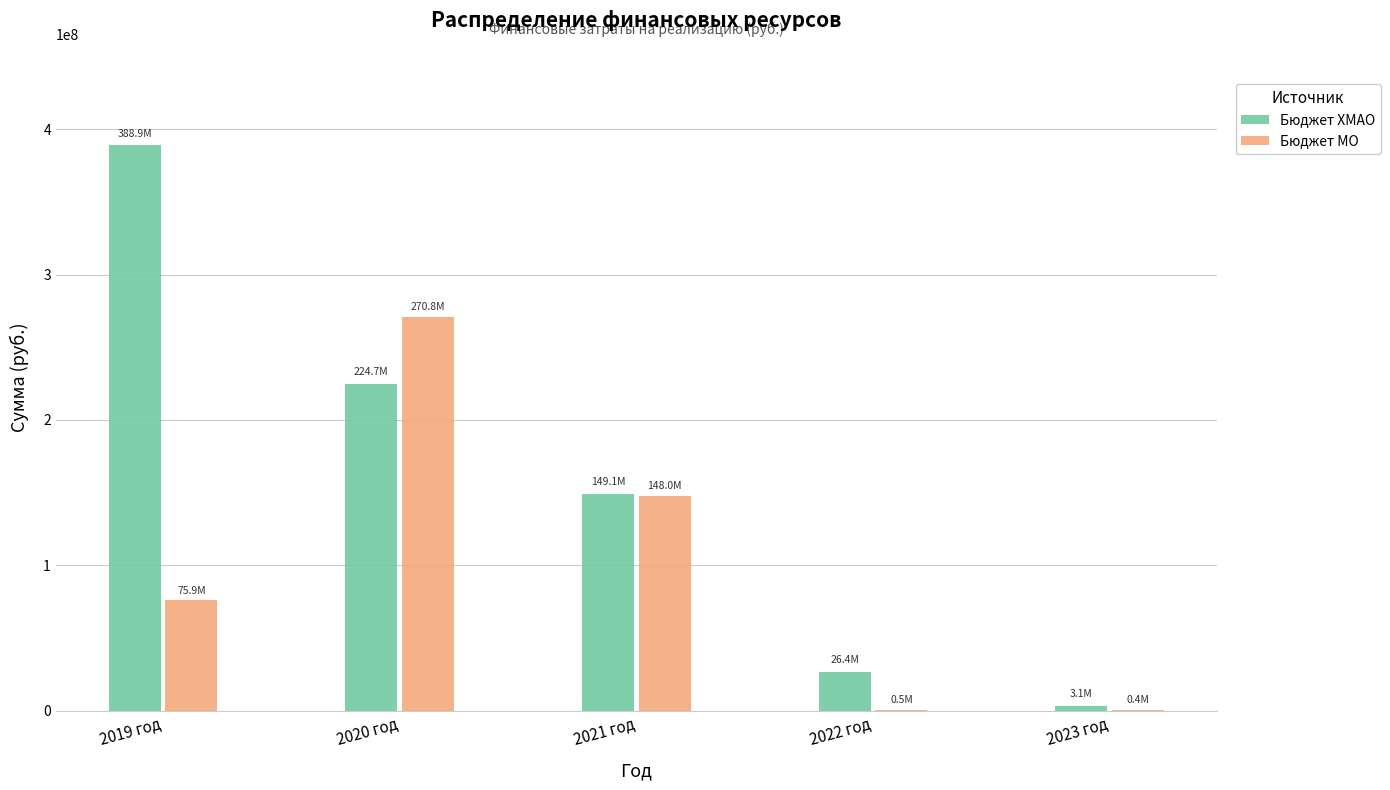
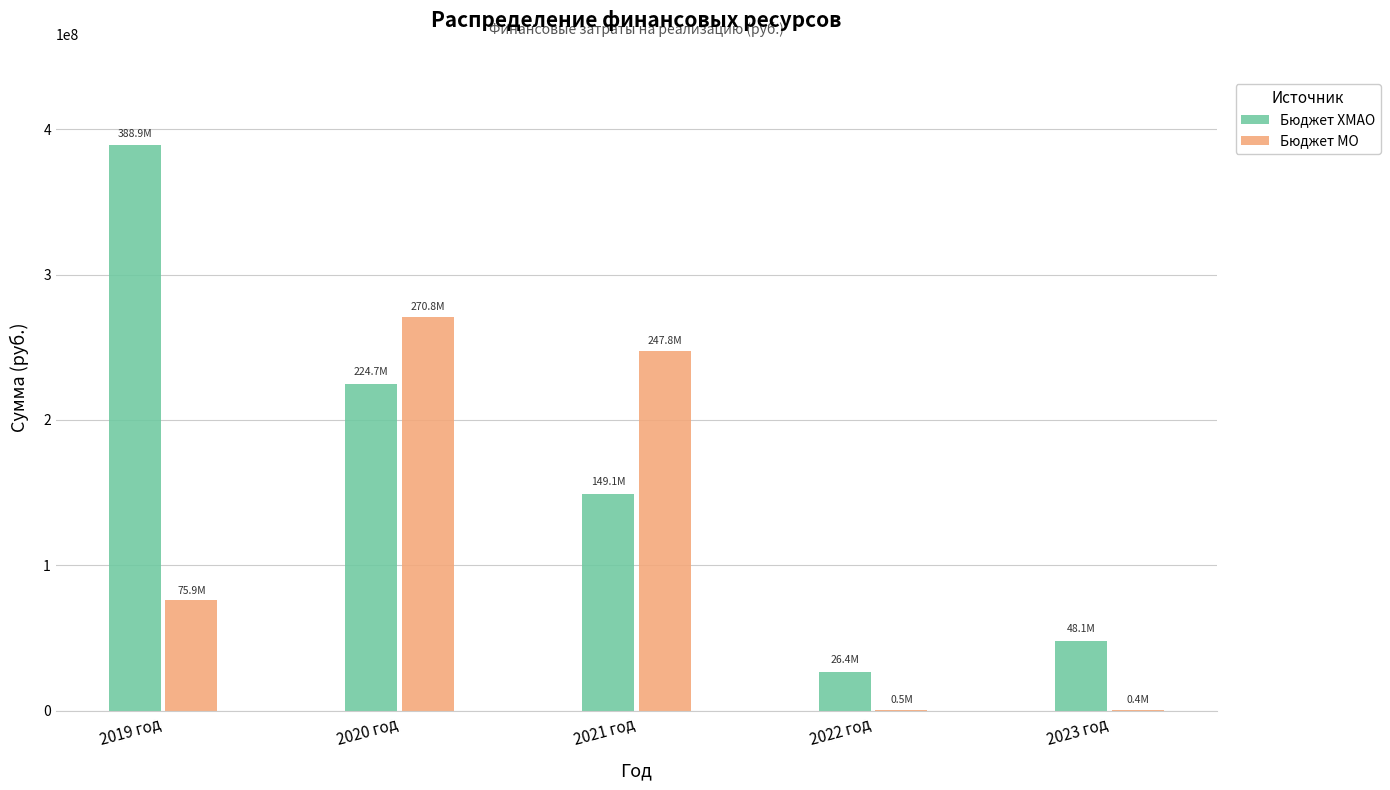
  {
    "Бюджет ХМАО": {
      "2019 год": "388.9M",
      "2020 год": "224.7M",
      "2021 год": "149.1M",
      "2022 год": "26.4M",
-     "2023 год": "3.1M"
+     "2023 год": "48.1M"
    },
    "Бюджет МО": {
      "2019 год": "75.9M",
      "2020 год": "270.8M",
-     "2021 год": "148.0M",
+     "2021 год": "247.8M",
      "2022 год": "0.5M",
      "2023 год": "0.4M"
    }
  }
